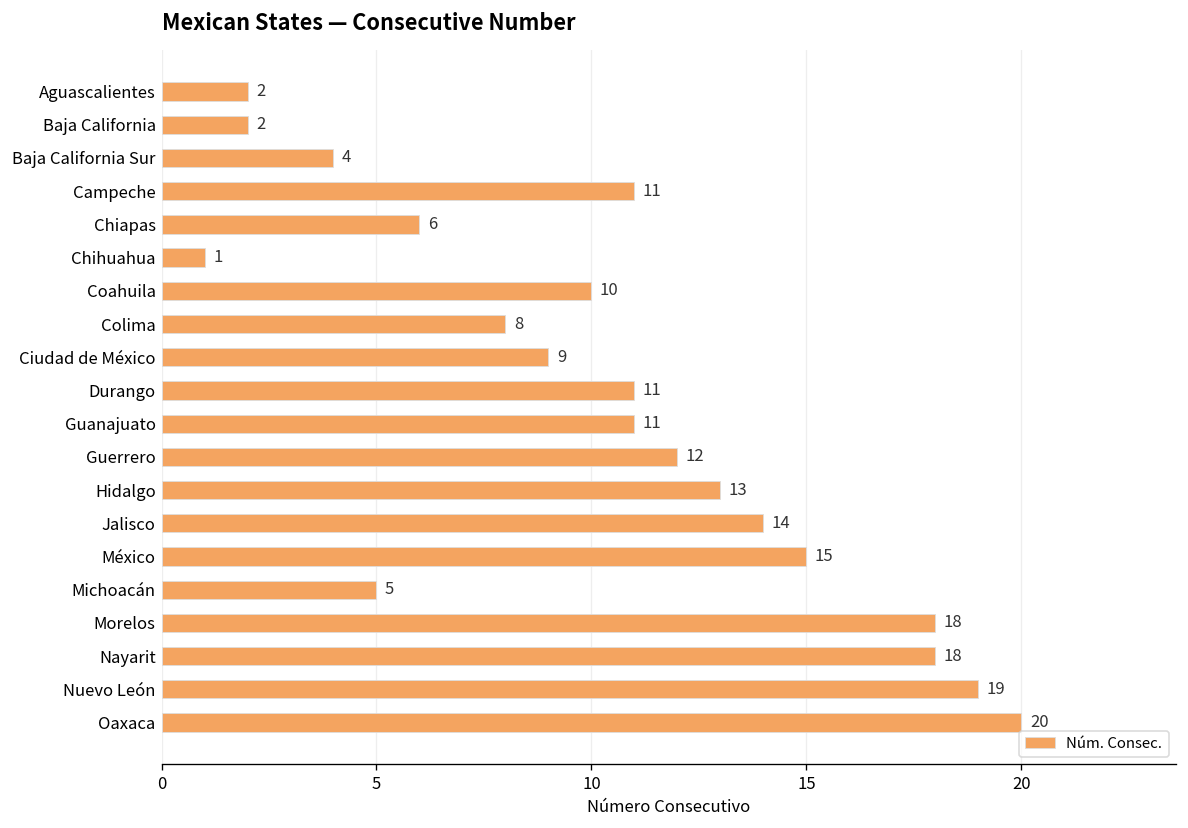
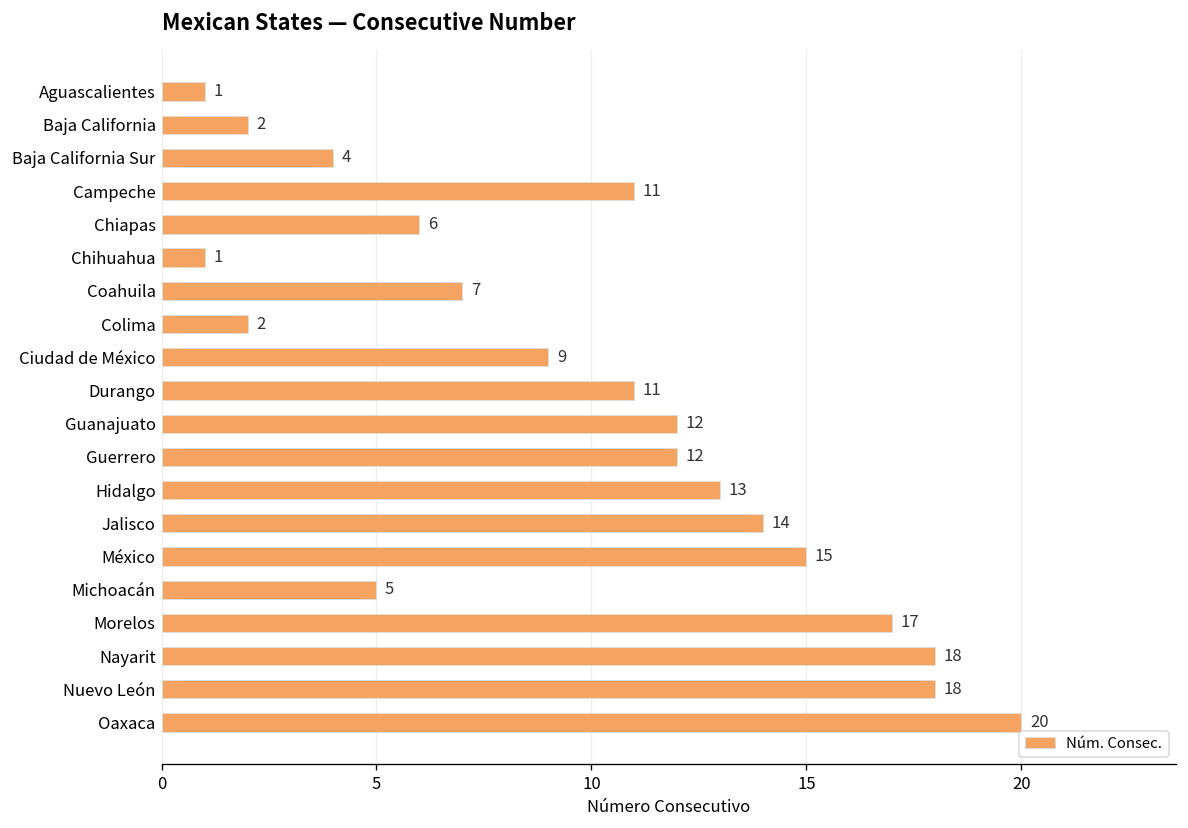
  {
-   "Aguascalientes": 2,
+   "Aguascalientes": 1,
    "Baja California": 2,
    "Baja California Sur": 4,
    "Campeche": 11,
    "Chiapas": 6,
    "Chihuahua": 1,
-   "Coahuila": 10,
-   "Colima": 8,
+   "Coahuila": 7,
+   "Colima": 2,
    "Ciudad de México": 9,
    "Durango": 11,
-   "Guanajuato": 11,
+   "Guanajuato": 12,
    "Guerrero": 12,
    "Hidalgo": 13,
    "Jalisco": 14,
    "México": 15,
    "Michoacán": 5,
-   "Morelos": 18,
+   "Morelos": 17,
    "Nayarit": 18,
-   "Nuevo León": 19
+   "Nuevo León": 18
  }
